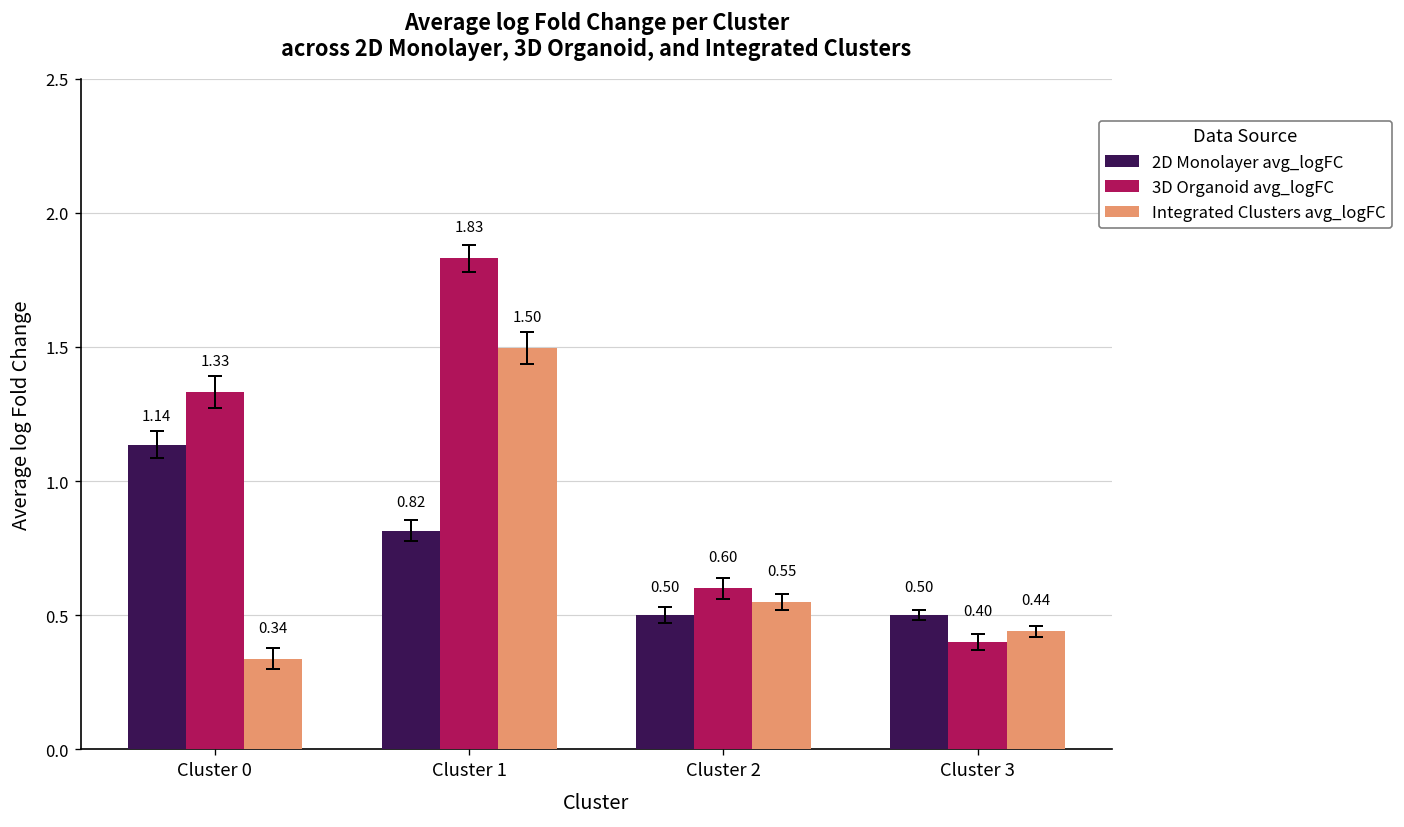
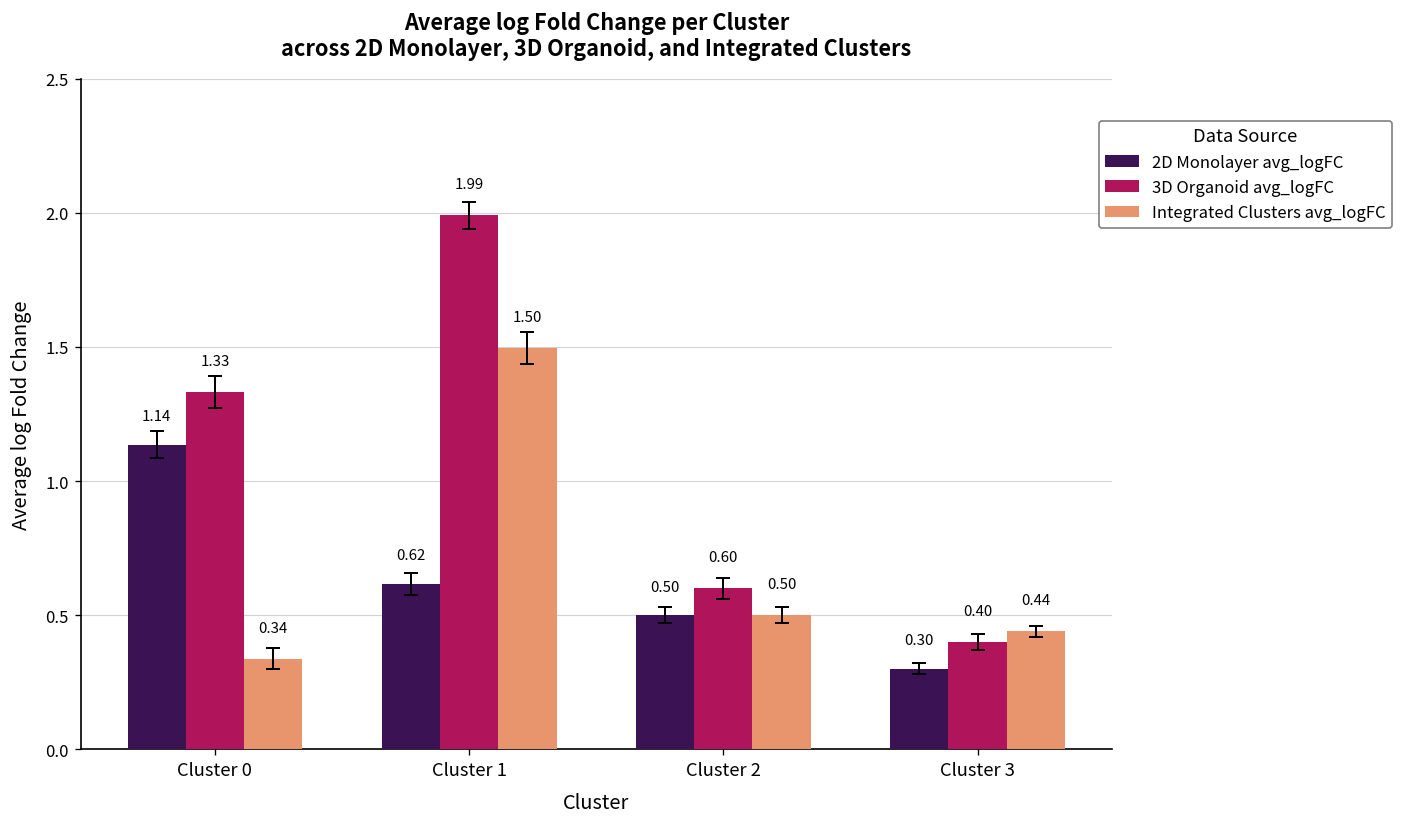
  {
    "2D Monolayer avg_logFC": {
      "Cluster 0": 1.14,
-     "Cluster 1": 0.82,
+     "Cluster 1": 0.62,
      "Cluster 2": 0.50,
-     "Cluster 3": 0.50
+     "Cluster 3": 0.30
    },
    "3D Organoid avg_logFC": {
      "Cluster 0": 1.33,
-     "Cluster 1": 1.83,
+     "Cluster 1": 1.99,
      "Cluster 2": 0.60,
      "Cluster 3": 0.40
    },
    "Integrated Clusters avg_logFC": {
      "Cluster 0": 0.34,
      "Cluster 1": 1.50,
-     "Cluster 2": 0.55,
+     "Cluster 2": 0.50,
      "Cluster 3": 0.44
    }
  }
